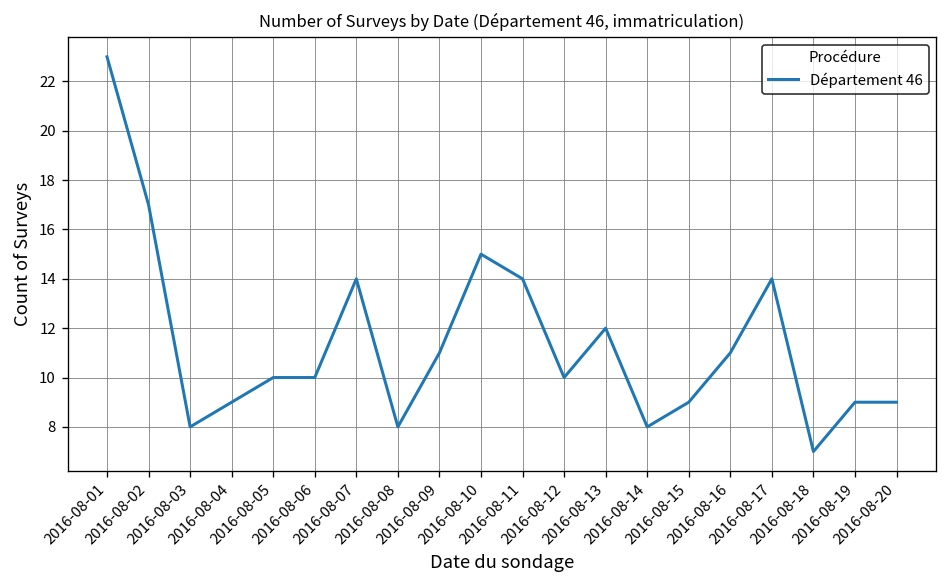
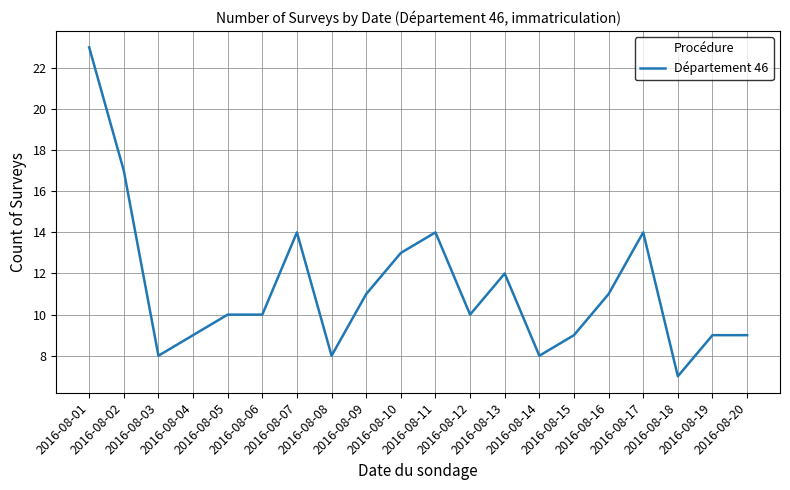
  {
    "2016-08-01": 23,
    "2016-08-02": 17,
    "2016-08-03": 8,
    "2016-08-04": 9,
    "2016-08-05": 10,
    "2016-08-06": 10,
    "2016-08-07": 14,
    "2016-08-08": 8,
    "2016-08-09": 11,
-   "2016-08-10": 15,
+   "2016-08-10": 13,
    "2016-08-11": 14,
    "2016-08-12": 10,
    "2016-08-13": 12,
    "2016-08-14": 8,
    "2016-08-15": 9,
    "2016-08-16": 11,
    "2016-08-17": 14,
    "2016-08-18": 7,
    "2016-08-19": 9,
    "2016-08-20": 9
  }
